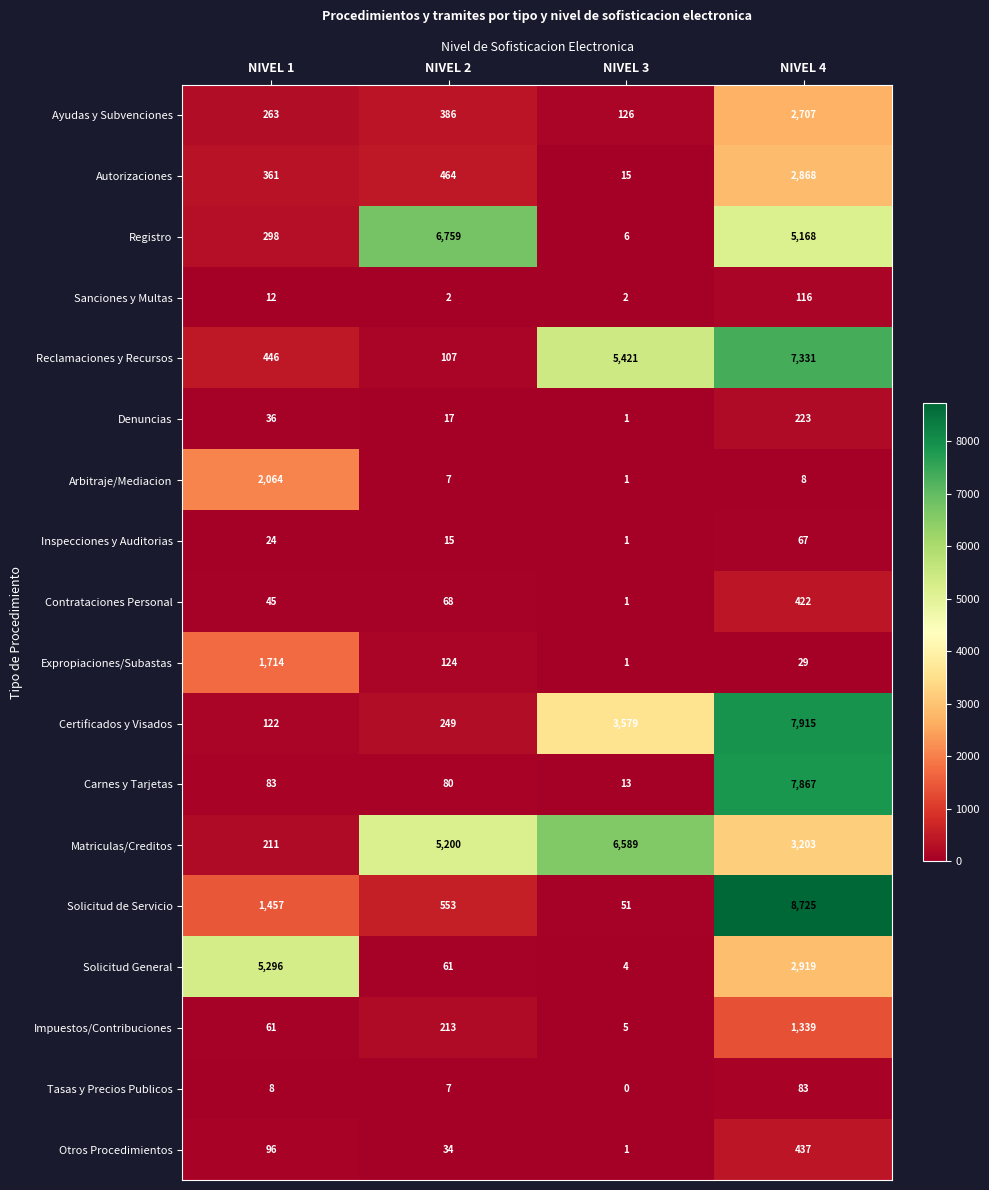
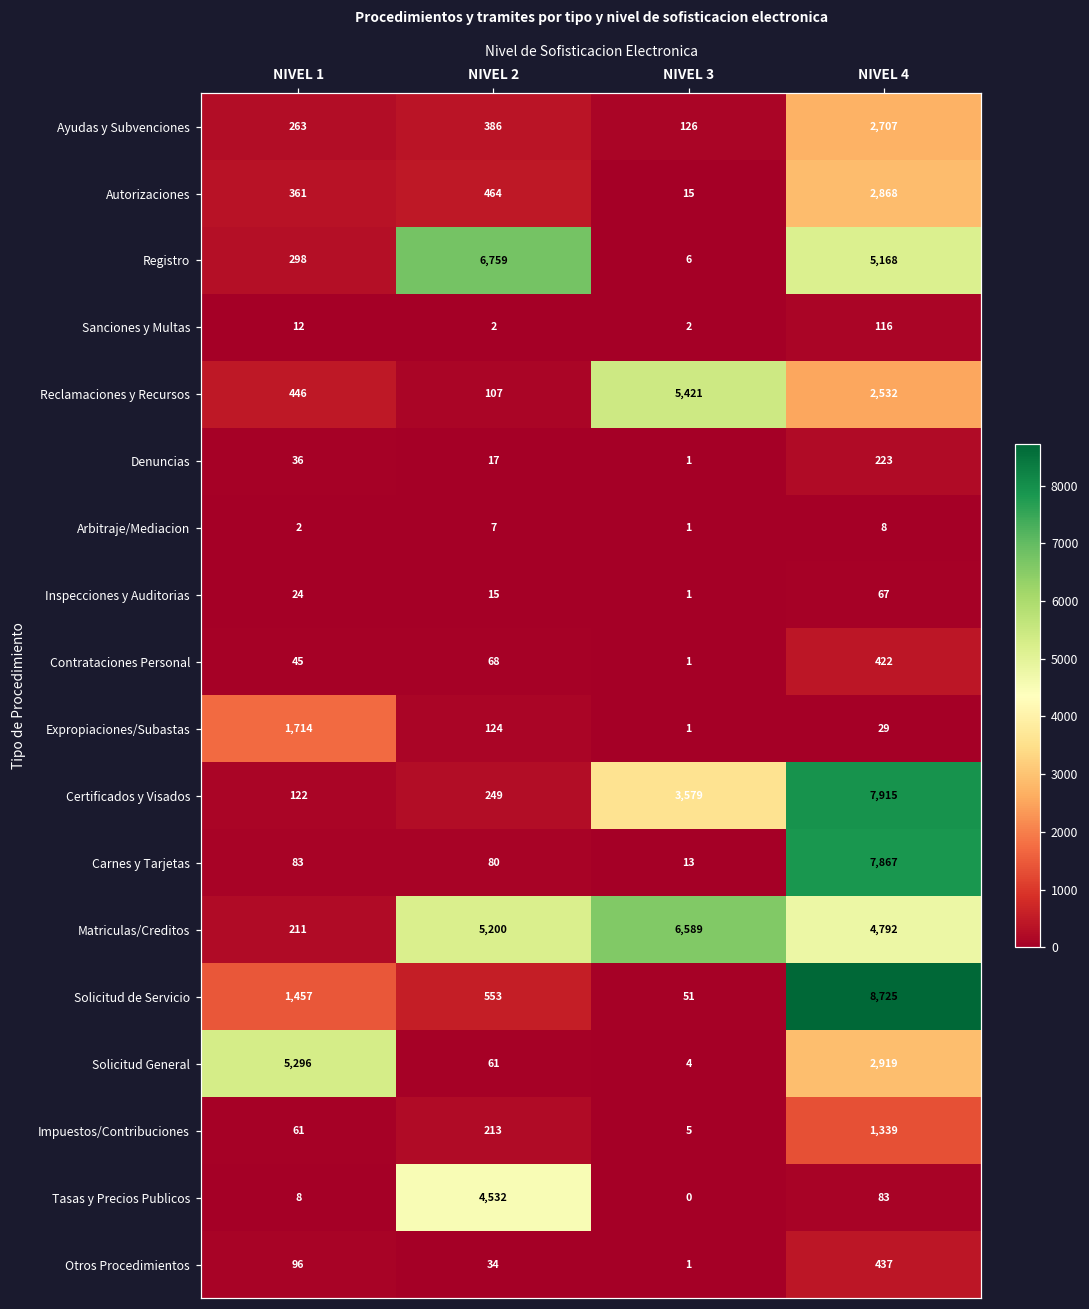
  {
    "Ayudas y Subvenciones": {
      "NIVEL 1": "263",
      "NIVEL 2": "386",
      "NIVEL 3": "126",
      "NIVEL 4": "2,707"
    },
    "Autorizaciones": {
      "NIVEL 1": "361",
      "NIVEL 2": "464",
      "NIVEL 3": "15",
      "NIVEL 4": "2,868"
    },
    "Registro": {
      "NIVEL 1": "298",
      "NIVEL 2": "6,759",
      "NIVEL 3": "6",
      "NIVEL 4": "5,168"
    },
    "Sanciones y Multas": {
      "NIVEL 1": "12",
      "NIVEL 2": "2",
      "NIVEL 3": "2",
      "NIVEL 4": "116"
    },
    "Reclamaciones y Recursos": {
      "NIVEL 1": "446",
      "NIVEL 2": "107",
      "NIVEL 3": "5,421",
-     "NIVEL 4": "7,331"
+     "NIVEL 4": "2,532"
    },
    "Denuncias": {
      "NIVEL 1": "36",
      "NIVEL 2": "17",
      "NIVEL 3": "1",
      "NIVEL 4": "223"
    },
    "Arbitraje/Mediacion": {
-     "NIVEL 1": "2,064",
+     "NIVEL 1": "2",
      "NIVEL 2": "7",
      "NIVEL 3": "1",
      "NIVEL 4": "8"
    },
    "Inspecciones y Auditorias": {
      "NIVEL 1": "24",
      "NIVEL 2": "15",
      "NIVEL 3": "1",
      "NIVEL 4": "67"
    },
    "Contrataciones Personal": {
      "NIVEL 1": "45",
      "NIVEL 2": "68",
      "NIVEL 3": "1",
      "NIVEL 4": "422"
    },
    "Expropiaciones/Subastas": {
      "NIVEL 1": "1,714",
      "NIVEL 2": "124",
      "NIVEL 3": "1",
      "NIVEL 4": "29"
    },
    "Certificados y Visados": {
      "NIVEL 1": "122",
      "NIVEL 2": "249",
      "NIVEL 3": "3,579",
      "NIVEL 4": "7,915"
    },
    "Carnes y Tarjetas": {
      "NIVEL 1": "83",
      "NIVEL 2": "80",
      "NIVEL 3": "13",
      "NIVEL 4": "7,867"
    },
    "Matriculas/Creditos": {
      "NIVEL 1": "211",
      "NIVEL 2": "5,200",
      "NIVEL 3": "6,589",
-     "NIVEL 4": "3,203"
+     "NIVEL 4": "4,792"
    },
    "Solicitud de Servicio": {
      "NIVEL 1": "1,457",
      "NIVEL 2": "553",
      "NIVEL 3": "51",
      "NIVEL 4": "8,725"
    },
    "Solicitud General": {
      "NIVEL 1": "5,296",
      "NIVEL 2": "61",
      "NIVEL 3": "4",
      "NIVEL 4": "2,919"
    },
    "Impuestos/Contribuciones": {
      "NIVEL 1": "61",
      "NIVEL 2": "213",
      "NIVEL 3": "5",
      "NIVEL 4": "1,339"
    },
    "Tasas y Precios Publicos": {
      "NIVEL 1": "8",
-     "NIVEL 2": "7",
+     "NIVEL 2": "4,532",
      "NIVEL 3": "0",
      "NIVEL 4": "83"
    },
    "Otros Procedimientos": {
      "NIVEL 1": "96",
      "NIVEL 2": "34",
      "NIVEL 3": "1",
      "NIVEL 4": "437"
    }
  }
